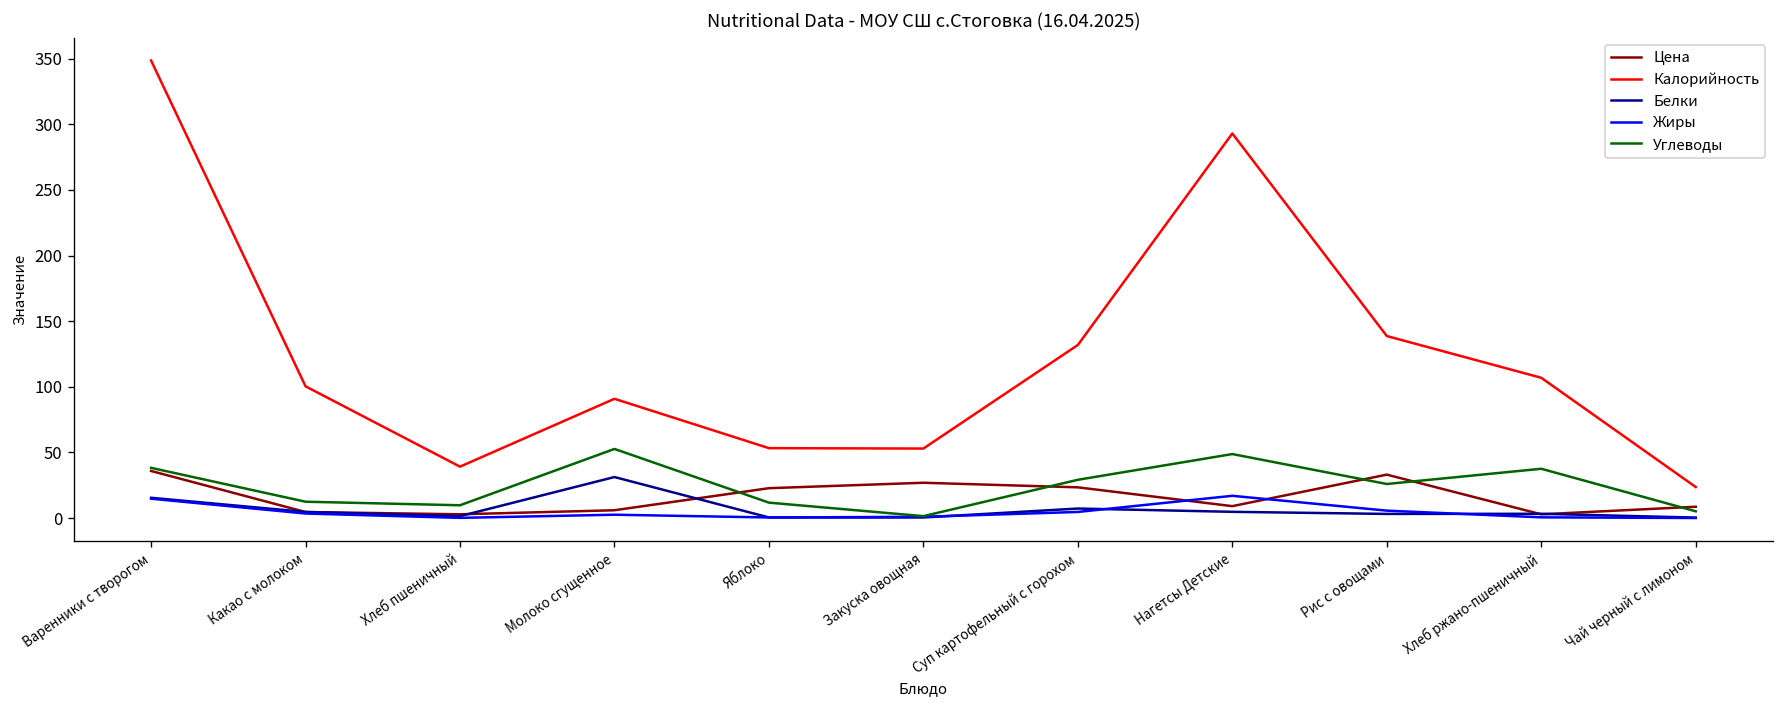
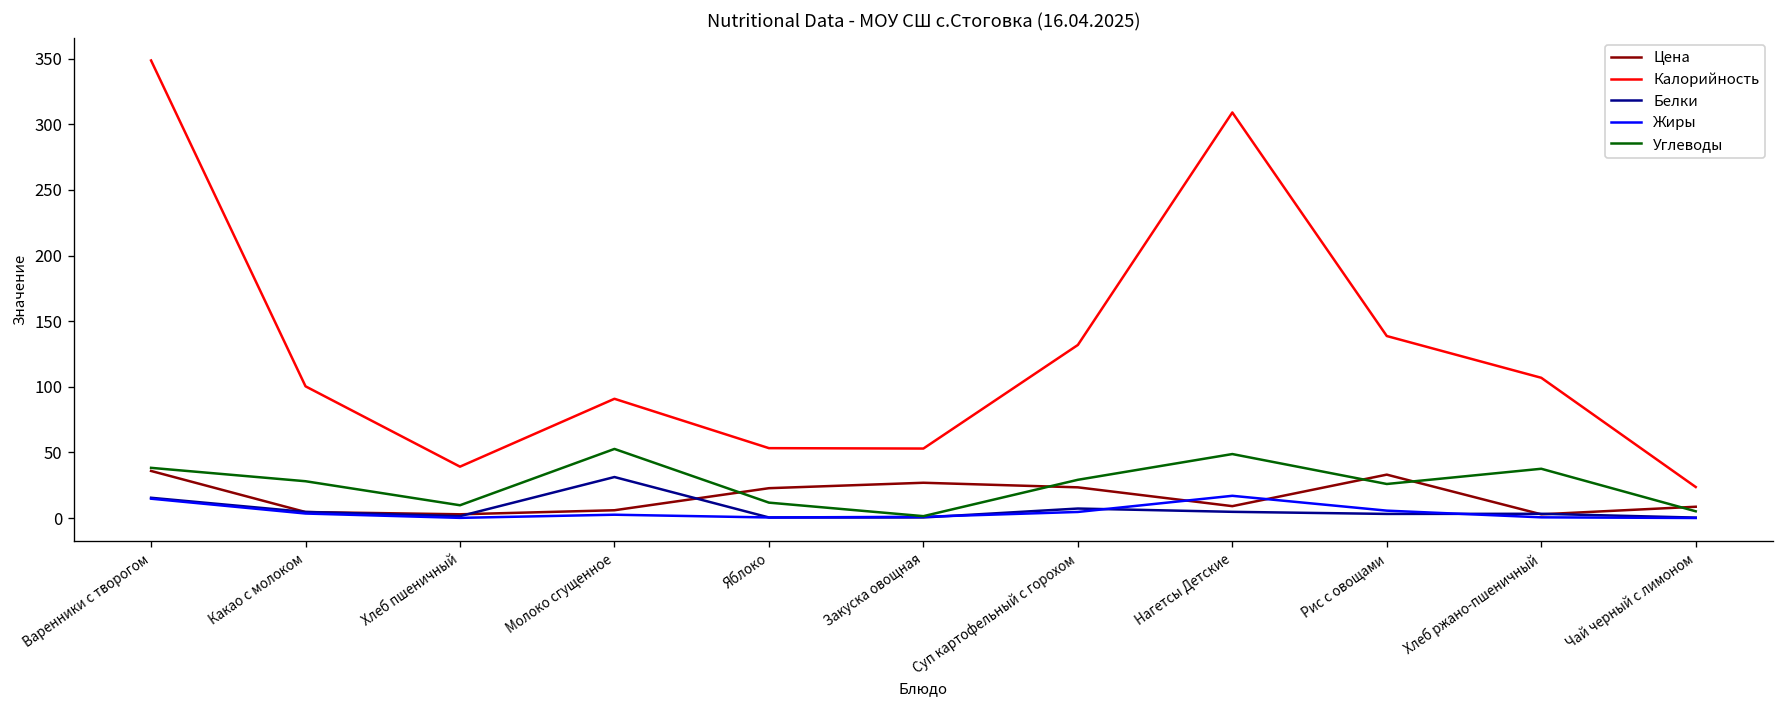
  {
    "Цена": {
      "Варенники с творогом": 36,
      "Молоко сгущенное": 6,
      "Яблоко": 23,
      "Закуска овощная": 27,
      "Суп картофельный с горохом": 23,
      "Нагетсы Детские": 9,
      "Рис с овощами": 33,
      "Чай черный с лимоном": 9
    },
    "Калорийность": {
      "Варенники с творогом": 349,
      "Какао с молоком": 100,
      "Хлеб пшеничный": 39,
      "Молоко сгущенное": 91,
      "Яблоко": 53,
      "Закуска овощная": 53,
      "Суп картофельный с горохом": 132,
-     "Нагетсы Детские": 293,
+     "Нагетсы Детские": 309,
      "Рис с овощами": 139,
      "Хлеб ржано-пшеничный": 107,
      "Чай черный с лимоном": 24
    },
    "Белки": {
      "Молоко сгущенное": 31,
      "Суп картофельный с горохом": 7,
      "Нагетсы Детские": 5,
      "Рис с овощами": 3
    },
    "Жиры": {
      "Молоко сгущенное": 3,
      "Суп картофельный с горохом": 5,
      "Нагетсы Детские": 17,
      "Рис с овощами": 6
    },
    "Углеводы": {
      "Варенники с творогом": 38,
-     "Какао с молоком": 13,
+     "Какао с молоком": 28,
      "Хлеб пшеничный": 10,
      "Молоко сгущенное": 53,
      "Яблоко": 12,
      "Суп картофельный с горохом": 29,
      "Нагетсы Детские": 49,
      "Рис с овощами": 26,
      "Хлеб ржано-пшеничный": 38,
      "Чай черный с лимоном": 5
    }
  }
